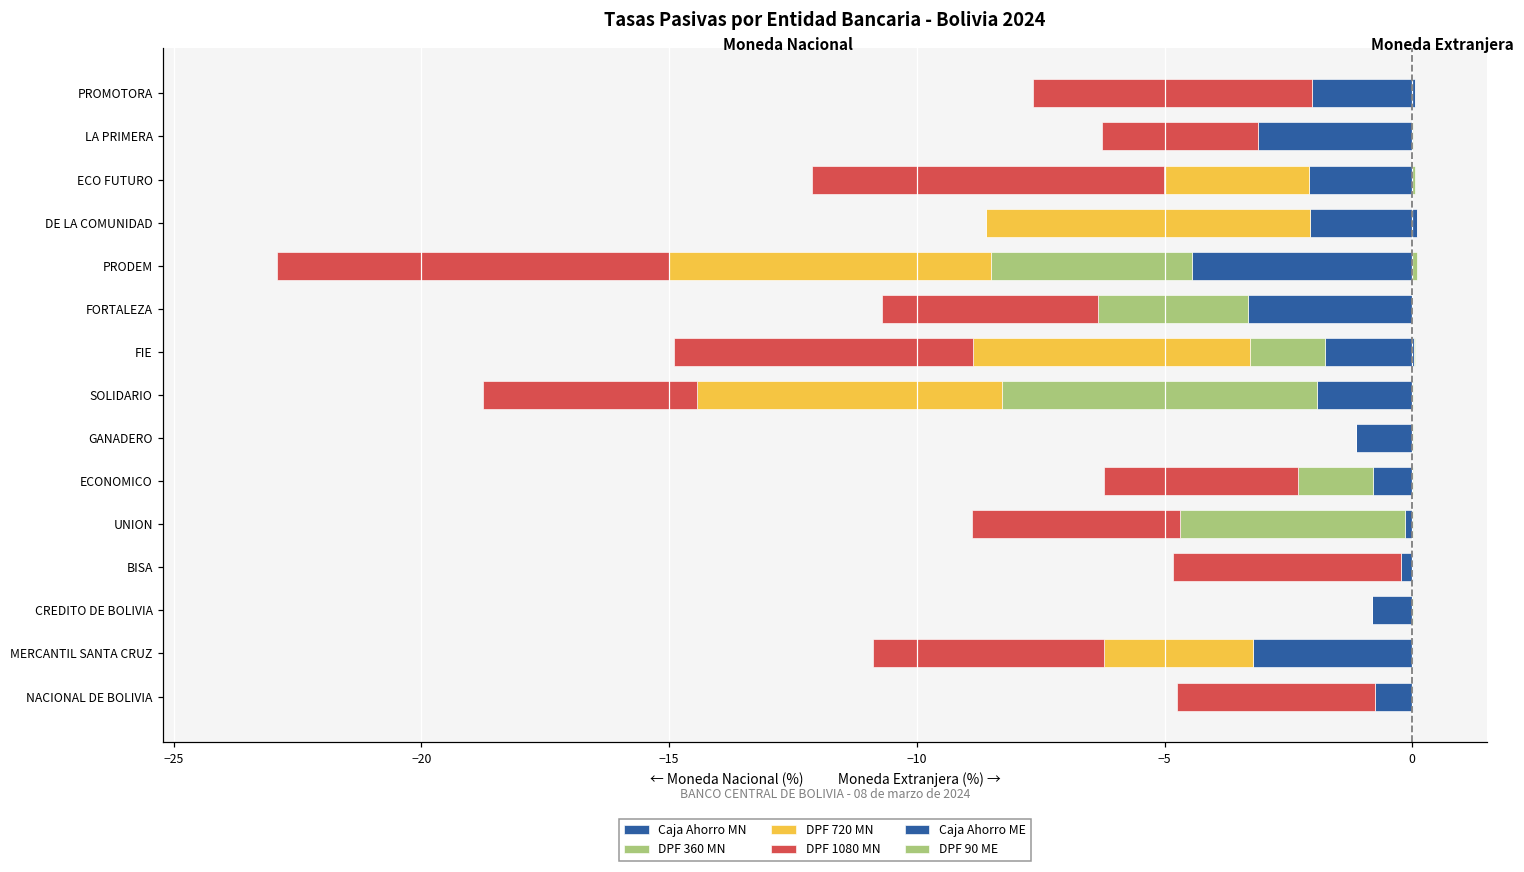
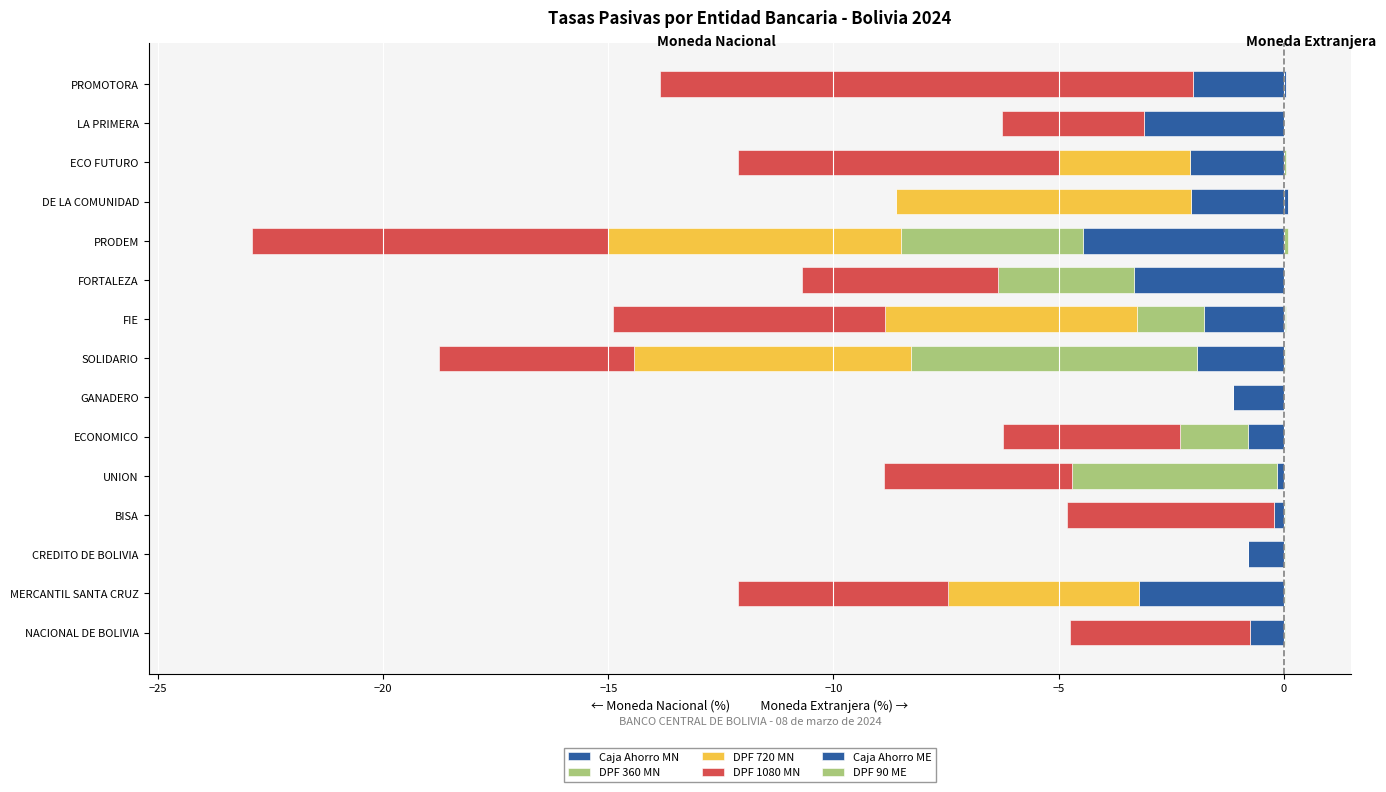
  {
    "DPF 720 MN": {
      "PROMOTORA": 0.0,
      "LA PRIMERA": 0.0,
      "ECO FUTURO": -2.9,
      "DE LA COMUNIDAD": -6.5,
      "PRODEM": -6.5,
      "FORTALEZA": 0.0,
      "FIE": -5.6,
      "SOLIDARIO": -6.1,
      "GANADERO": 0.0,
      "ECONOMICO": 0.0,
      "UNION": 0.0,
      "BISA": 0.0,
      "CREDITO DE BOLIVIA": 0.0,
-     "MERCANTIL SANTA CRUZ": -3.0,
+     "MERCANTIL SANTA CRUZ": -4.2,
      "NACIONAL DE BOLIVIA": 0.0
    },
    "DPF 1080 MN": {
-     "PROMOTORA": -5.6,
+     "PROMOTORA": -11.8,
      "LA PRIMERA": -3.1,
      "ECO FUTURO": -7.1,
      "DE LA COMUNIDAD": 0.0,
      "PRODEM": -7.9,
      "FORTALEZA": -4.4,
      "FIE": -6.0,
      "SOLIDARIO": -4.3,
      "GANADERO": 0.0,
      "ECONOMICO": -3.9,
      "UNION": -4.2,
      "BISA": -4.6,
      "CREDITO DE BOLIVIA": 0.0,
      "MERCANTIL SANTA CRUZ": -4.7,
      "NACIONAL DE BOLIVIA": -4.0
    }
  }
